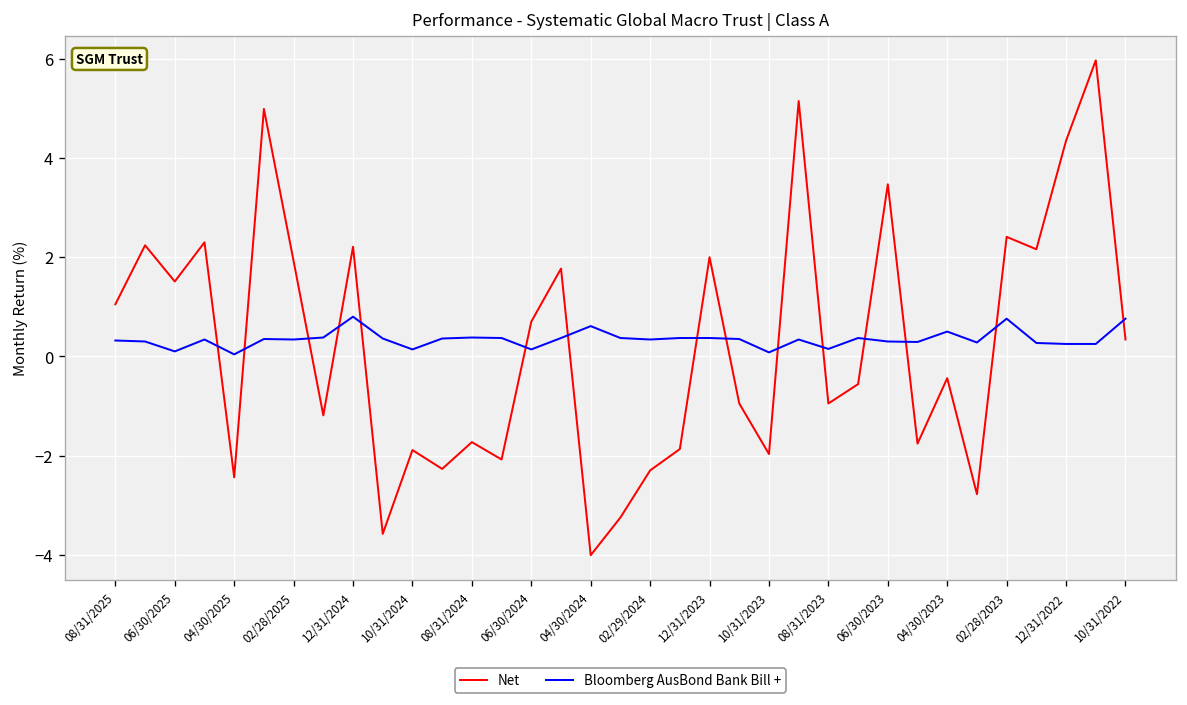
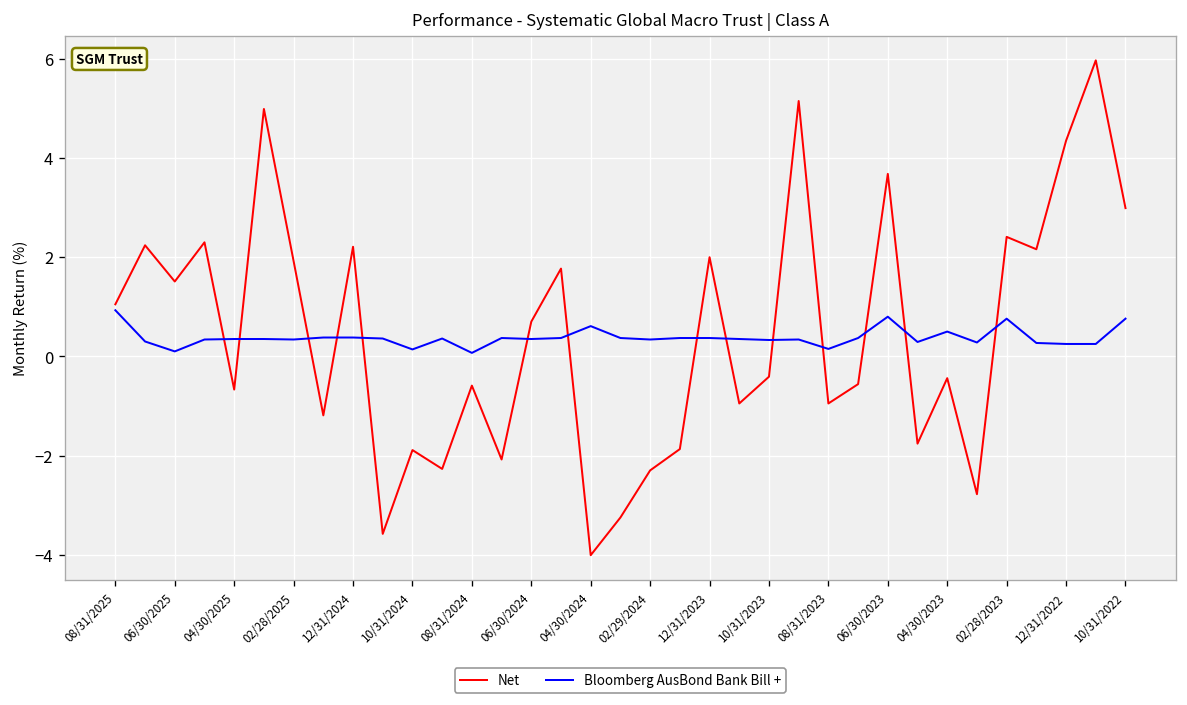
  {
    "Net": {
      "08/31/2025": 1.1,
      "06/30/2025": 1.5,
-     "04/30/2025": -2.4,
+     "04/30/2025": -0.7,
      "02/28/2025": 1.9,
      "12/31/2024": 2.2,
      "10/31/2024": -1.9,
-     "08/31/2024": -1.7,
+     "08/31/2024": -0.6,
      "06/30/2024": 0.7,
      "04/30/2024": -4.0,
      "02/29/2024": -2.3,
      "12/31/2023": 2.0,
-     "10/31/2023": -2.0,
+     "10/31/2023": -0.4,
      "08/31/2023": -1.0,
-     "06/30/2023": 3.5,
+     "06/30/2023": 3.7,
      "04/30/2023": -0.4,
      "02/28/2023": 2.4,
      "12/31/2022": 4.4,
-     "10/31/2022": 0.3
+     "10/31/2022": 3.0
    },
    "Bloomberg AusBond Bank Bill +": {
-     "08/31/2025": 0.3,
+     "08/31/2025": 0.9,
      "06/30/2025": 0.1,
-     "04/30/2025": 0.0,
+     "04/30/2025": 0.4,
      "02/28/2025": 0.3,
-     "12/31/2024": 0.8,
+     "12/31/2024": 0.4,
      "10/31/2024": 0.1,
-     "08/31/2024": 0.4,
-     "06/30/2024": 0.1,
+     "08/31/2024": 0.1,
+     "06/30/2024": 0.4,
      "04/30/2024": 0.6,
      "02/29/2024": 0.3,
      "12/31/2023": 0.4,
-     "10/31/2023": 0.1,
+     "10/31/2023": 0.3,
      "08/31/2023": 0.2,
-     "06/30/2023": 0.3,
+     "06/30/2023": 0.8,
      "04/30/2023": 0.5,
      "02/28/2023": 0.8,
      "12/31/2022": 0.3,
      "10/31/2022": 0.8
    }
  }
